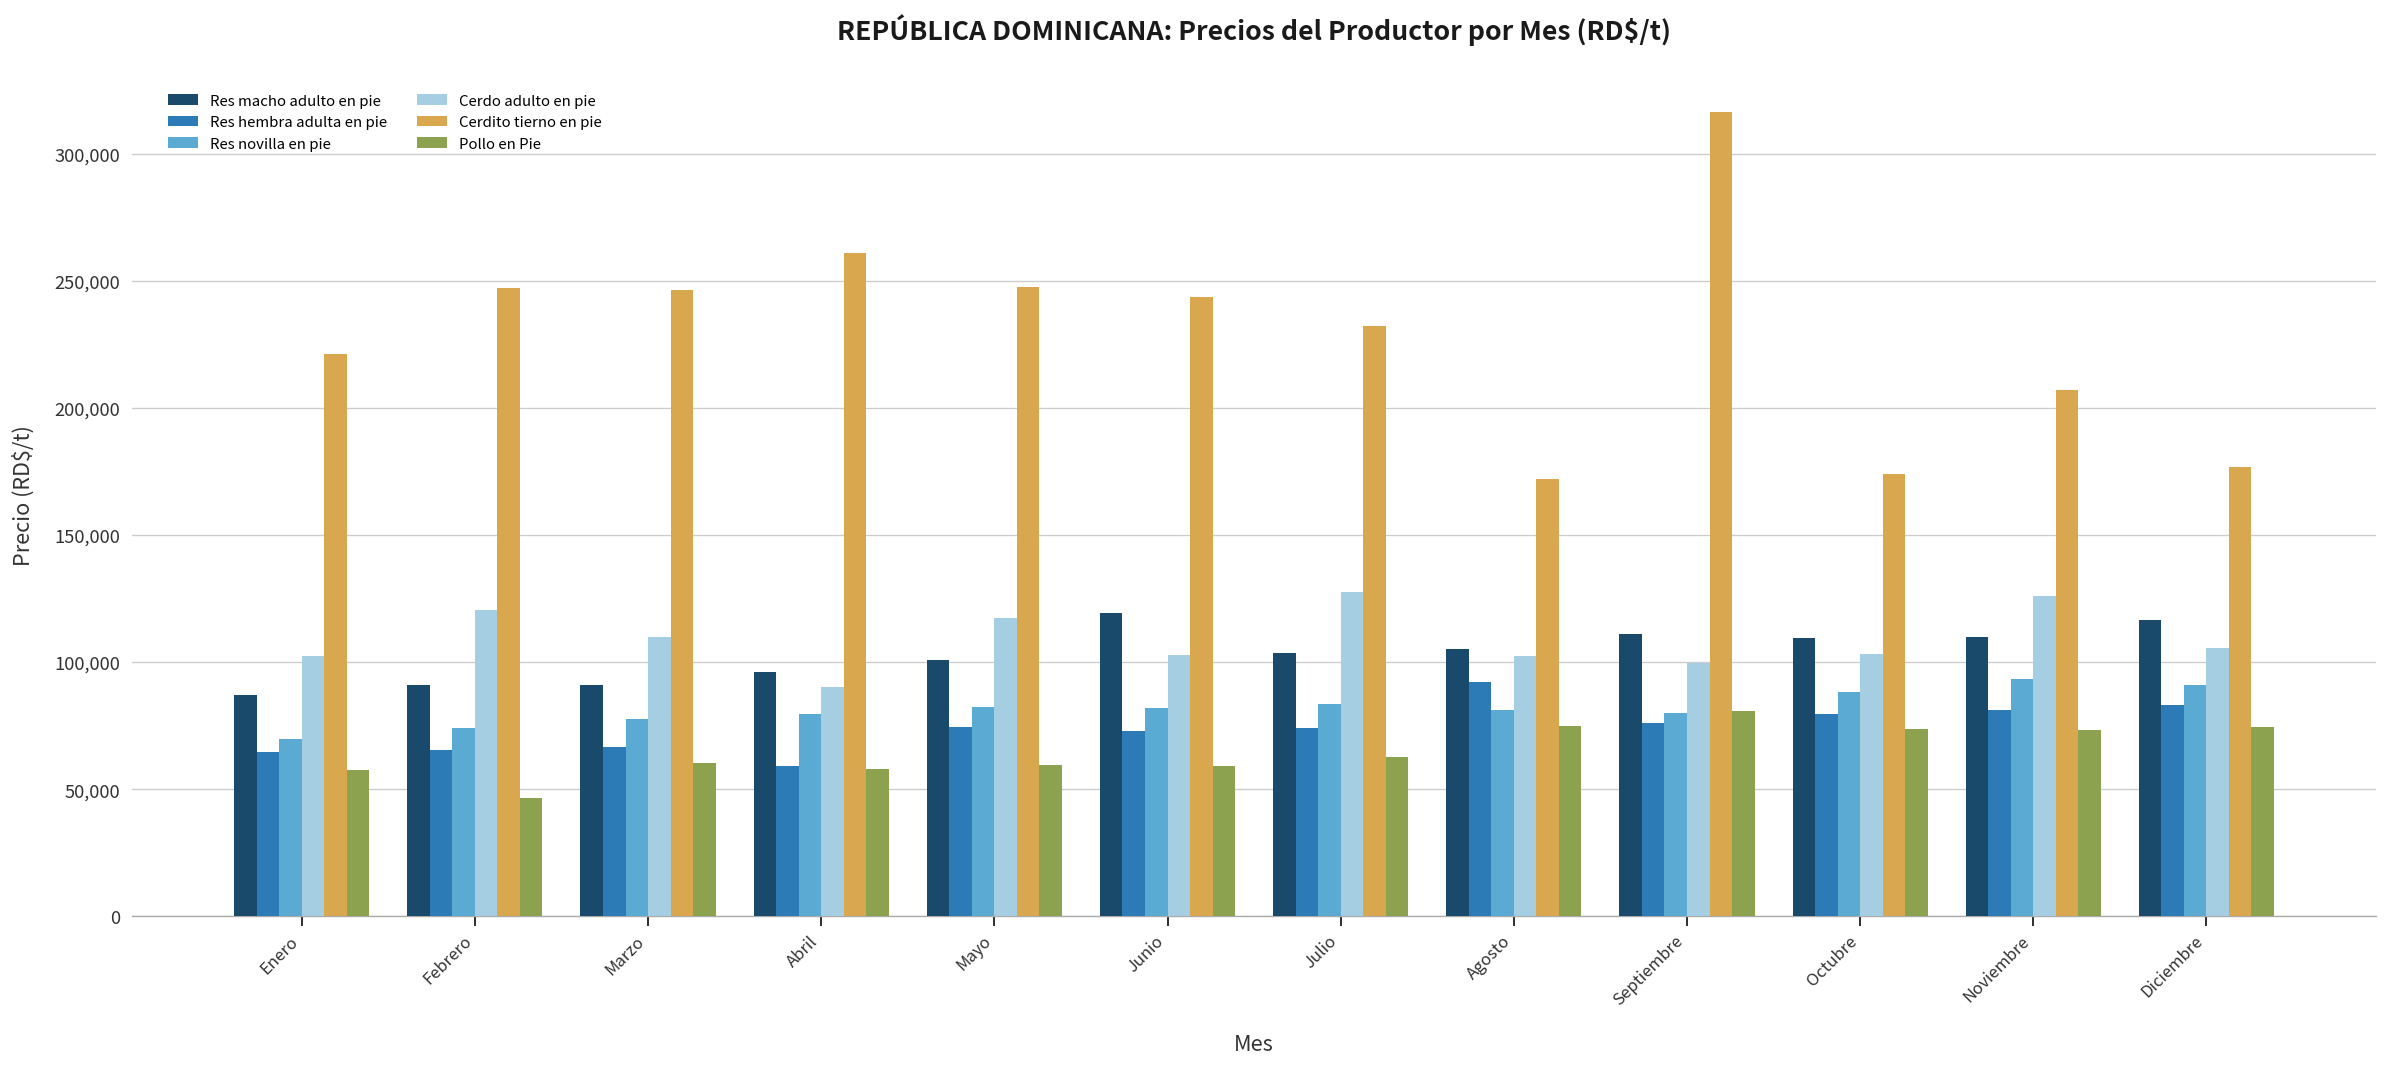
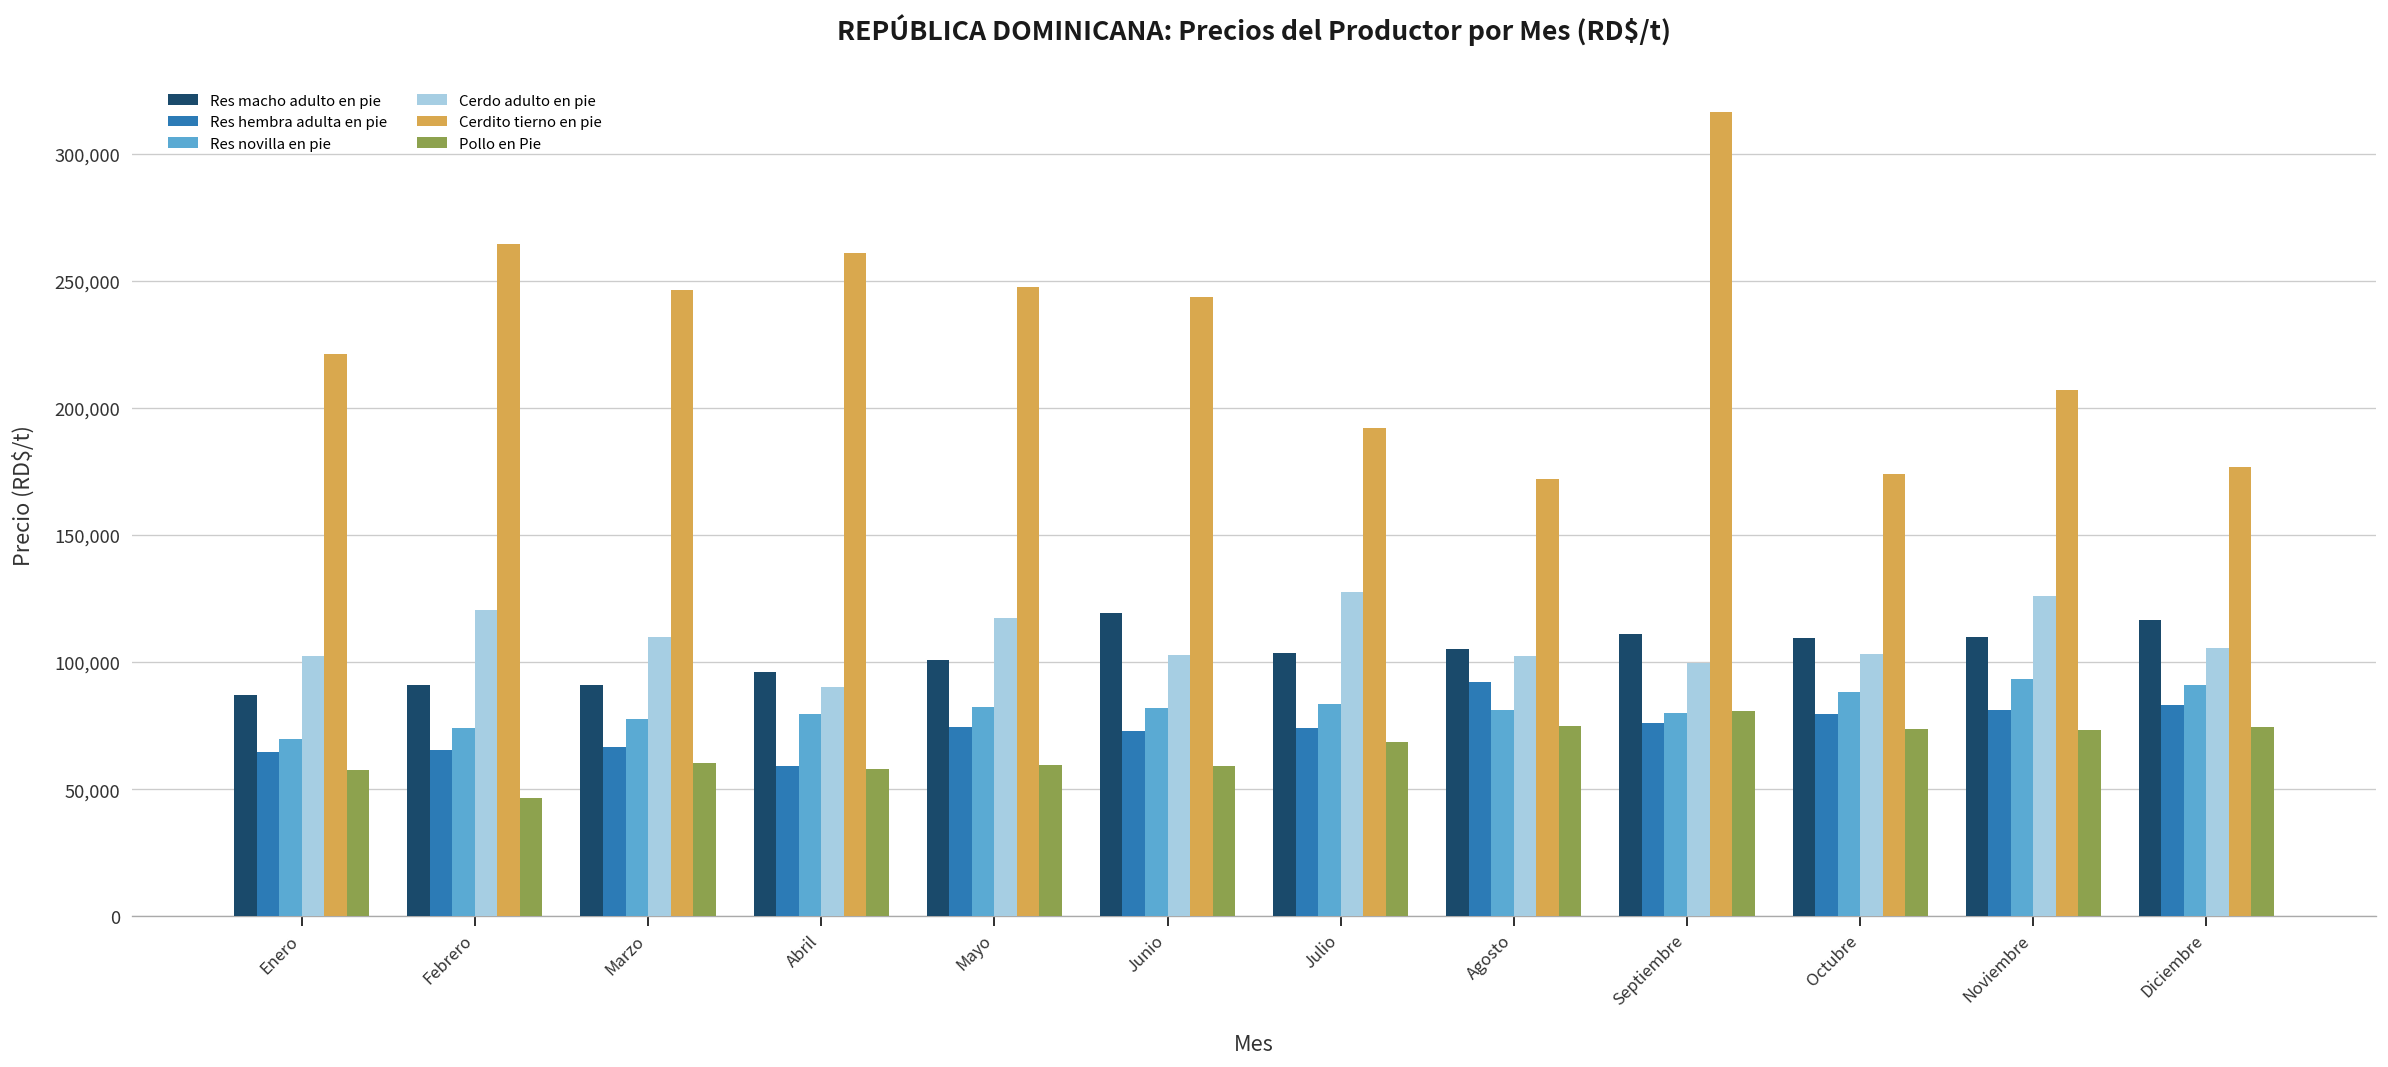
  {
    "Res macho adulto en pie": {
      "Enero": "87,000",
      "Febrero": "91,000",
      "Marzo": "91,000",
      "Abril": "96,000",
      "Mayo": "101,000",
      "Junio": "119,000",
      "Julio": "104,000",
      "Agosto": "105,000",
      "Septiembre": "111,000",
      "Octubre": "109,000",
      "Noviembre": "110,000",
      "Diciembre": "117,000"
    },
    "Res hembra adulta en pie": {
      "Enero": "65,000",
      "Febrero": "65,000",
      "Marzo": "67,000",
      "Abril": "59,000",
      "Mayo": "74,000",
      "Junio": "73,000",
      "Julio": "74,000",
      "Agosto": "92,000",
      "Septiembre": "76,000",
      "Octubre": "80,000",
      "Noviembre": "81,000",
      "Diciembre": "83,000"
    },
    "Res novilla en pie": {
      "Enero": "70,000",
      "Febrero": "74,000",
      "Marzo": "78,000",
      "Abril": "80,000",
      "Mayo": "82,000",
      "Junio": "82,000",
      "Julio": "84,000",
      "Agosto": "81,000",
      "Septiembre": "80,000",
      "Octubre": "88,000",
      "Noviembre": "94,000",
      "Diciembre": "91,000"
    },
    "Cerdo adulto en pie": {
      "Enero": "103,000",
      "Febrero": "120,000",
      "Marzo": "110,000",
      "Abril": "90,000",
      "Mayo": "117,000",
      "Junio": "103,000",
      "Julio": "128,000",
      "Agosto": "102,000",
      "Septiembre": "100,000",
      "Octubre": "103,000",
      "Noviembre": "126,000",
      "Diciembre": "106,000"
    },
    "Cerdito tierno en pie": {
      "Enero": "221,000",
-     "Febrero": "247,000",
+     "Febrero": "265,000",
      "Marzo": "246,000",
      "Abril": "261,000",
      "Mayo": "248,000",
      "Junio": "244,000",
-     "Julio": "232,000",
+     "Julio": "192,000",
      "Agosto": "172,000",
      "Septiembre": "316,000",
      "Octubre": "174,000",
      "Noviembre": "207,000",
      "Diciembre": "177,000"
    },
    "Pollo en Pie": {
      "Enero": "58,000",
      "Febrero": "47,000",
      "Marzo": "60,000",
      "Abril": "58,000",
      "Mayo": "59,000",
      "Junio": "59,000",
-     "Julio": "63,000",
+     "Julio": "69,000",
      "Agosto": "75,000",
      "Septiembre": "81,000",
      "Octubre": "74,000",
      "Noviembre": "73,000",
      "Diciembre": "75,000"
    }
  }
